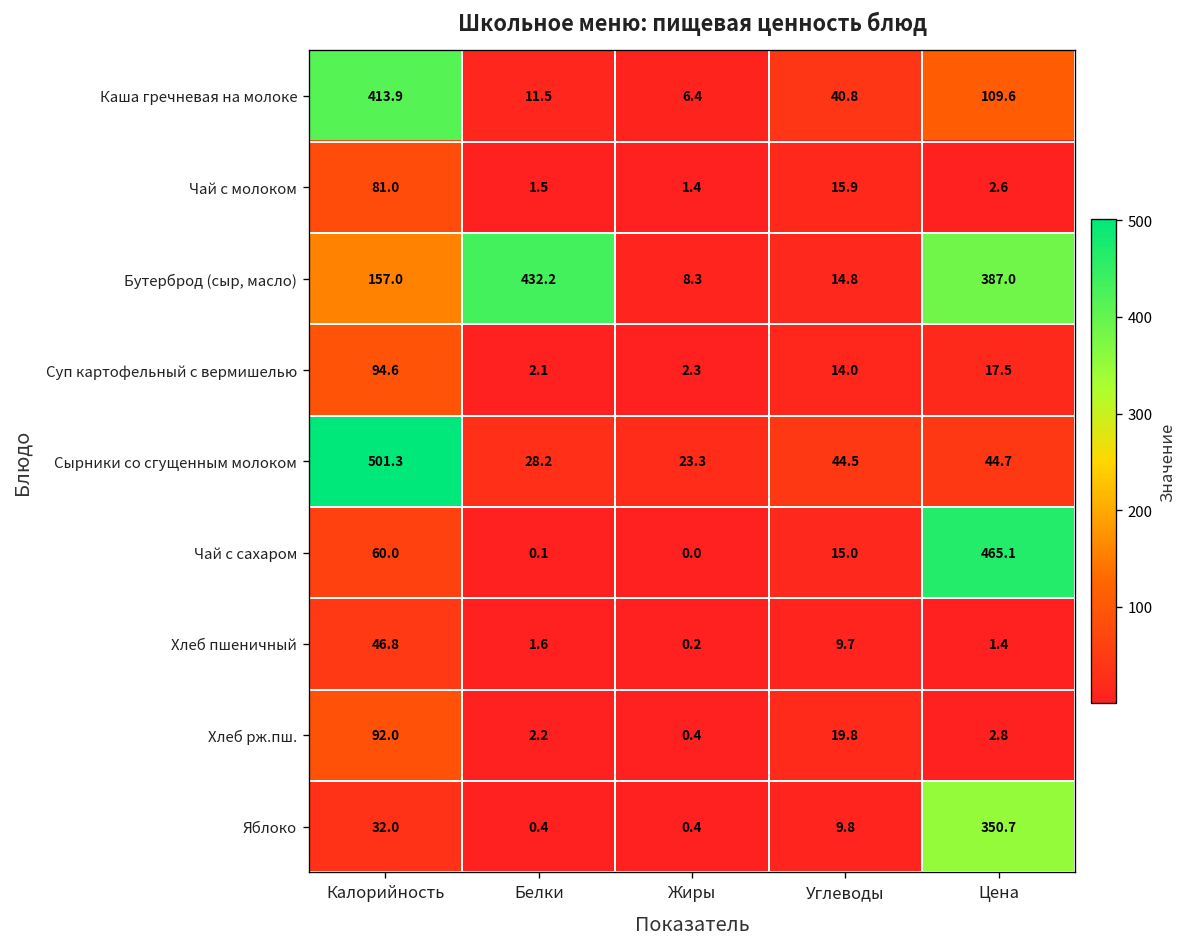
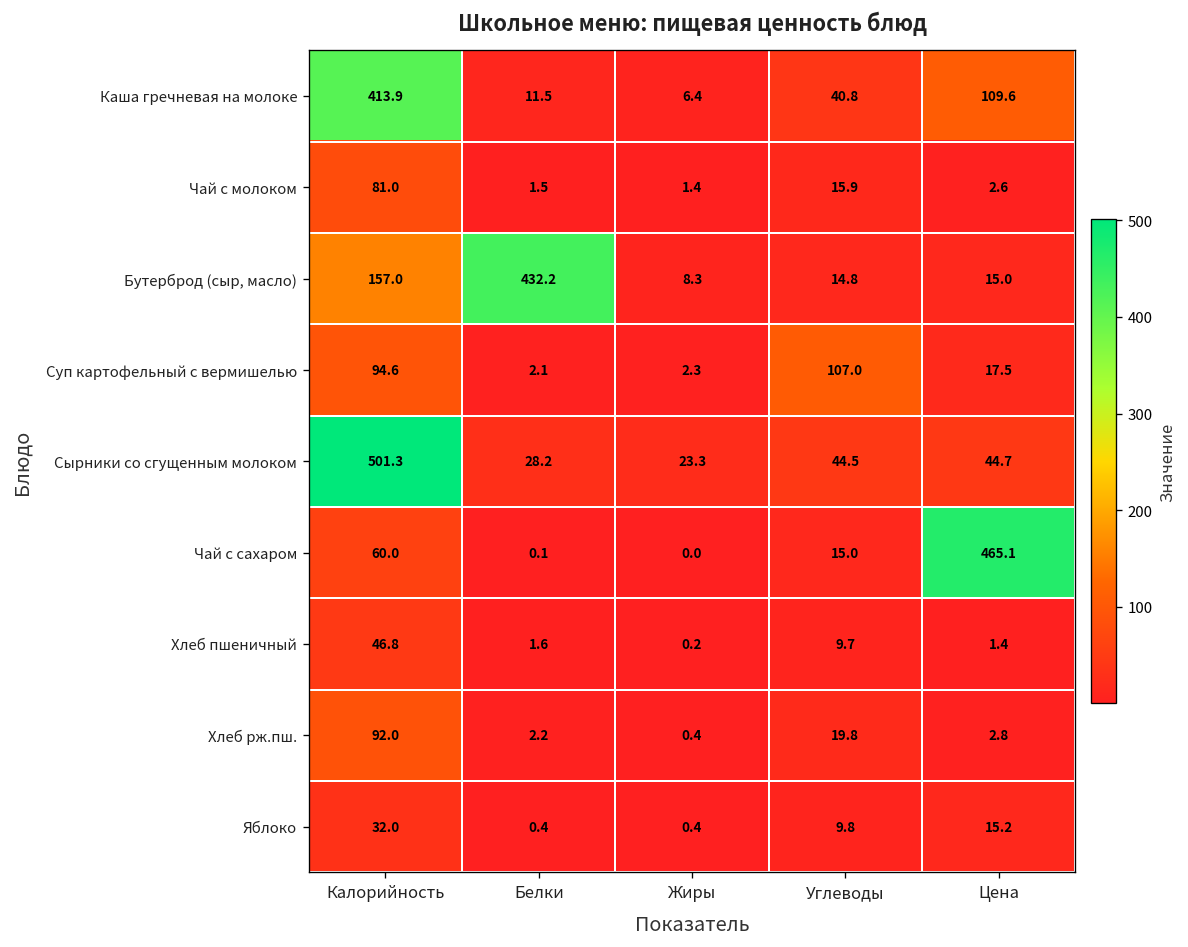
  {
    "Каша гречневая на молоке": {
      "Калорийность": 413.9,
      "Белки": 11.5,
      "Жиры": 6.4,
      "Углеводы": 40.8,
      "Цена": 109.6
    },
    "Чай с молоком": {
      "Калорийность": 81.0,
      "Белки": 1.5,
      "Жиры": 1.4,
      "Углеводы": 15.9,
      "Цена": 2.6
    },
    "Бутерброд (сыр, масло)": {
      "Калорийность": 157.0,
      "Белки": 432.2,
      "Жиры": 8.3,
      "Углеводы": 14.8,
-     "Цена": 387.0
+     "Цена": 15.0
    },
    "Суп картофельный с вермишелью": {
      "Калорийность": 94.6,
      "Белки": 2.1,
      "Жиры": 2.3,
-     "Углеводы": 14.0,
+     "Углеводы": 107.0,
      "Цена": 17.5
    },
    "Сырники со сгущенным молоком": {
      "Калорийность": 501.3,
      "Белки": 28.2,
      "Жиры": 23.3,
      "Углеводы": 44.5,
      "Цена": 44.7
    },
    "Чай с сахаром": {
      "Калорийность": 60.0,
      "Белки": 0.1,
      "Жиры": 0.0,
      "Углеводы": 15.0,
      "Цена": 465.1
    },
    "Хлеб пшеничный": {
      "Калорийность": 46.8,
      "Белки": 1.6,
      "Жиры": 0.2,
      "Углеводы": 9.7,
      "Цена": 1.4
    },
    "Хлеб рж.пш.": {
      "Калорийность": 92.0,
      "Белки": 2.2,
      "Жиры": 0.4,
      "Углеводы": 19.8,
      "Цена": 2.8
    },
    "Яблоко": {
      "Калорийность": 32.0,
      "Белки": 0.4,
      "Жиры": 0.4,
      "Углеводы": 9.8,
-     "Цена": 350.7
+     "Цена": 15.2
    }
  }
